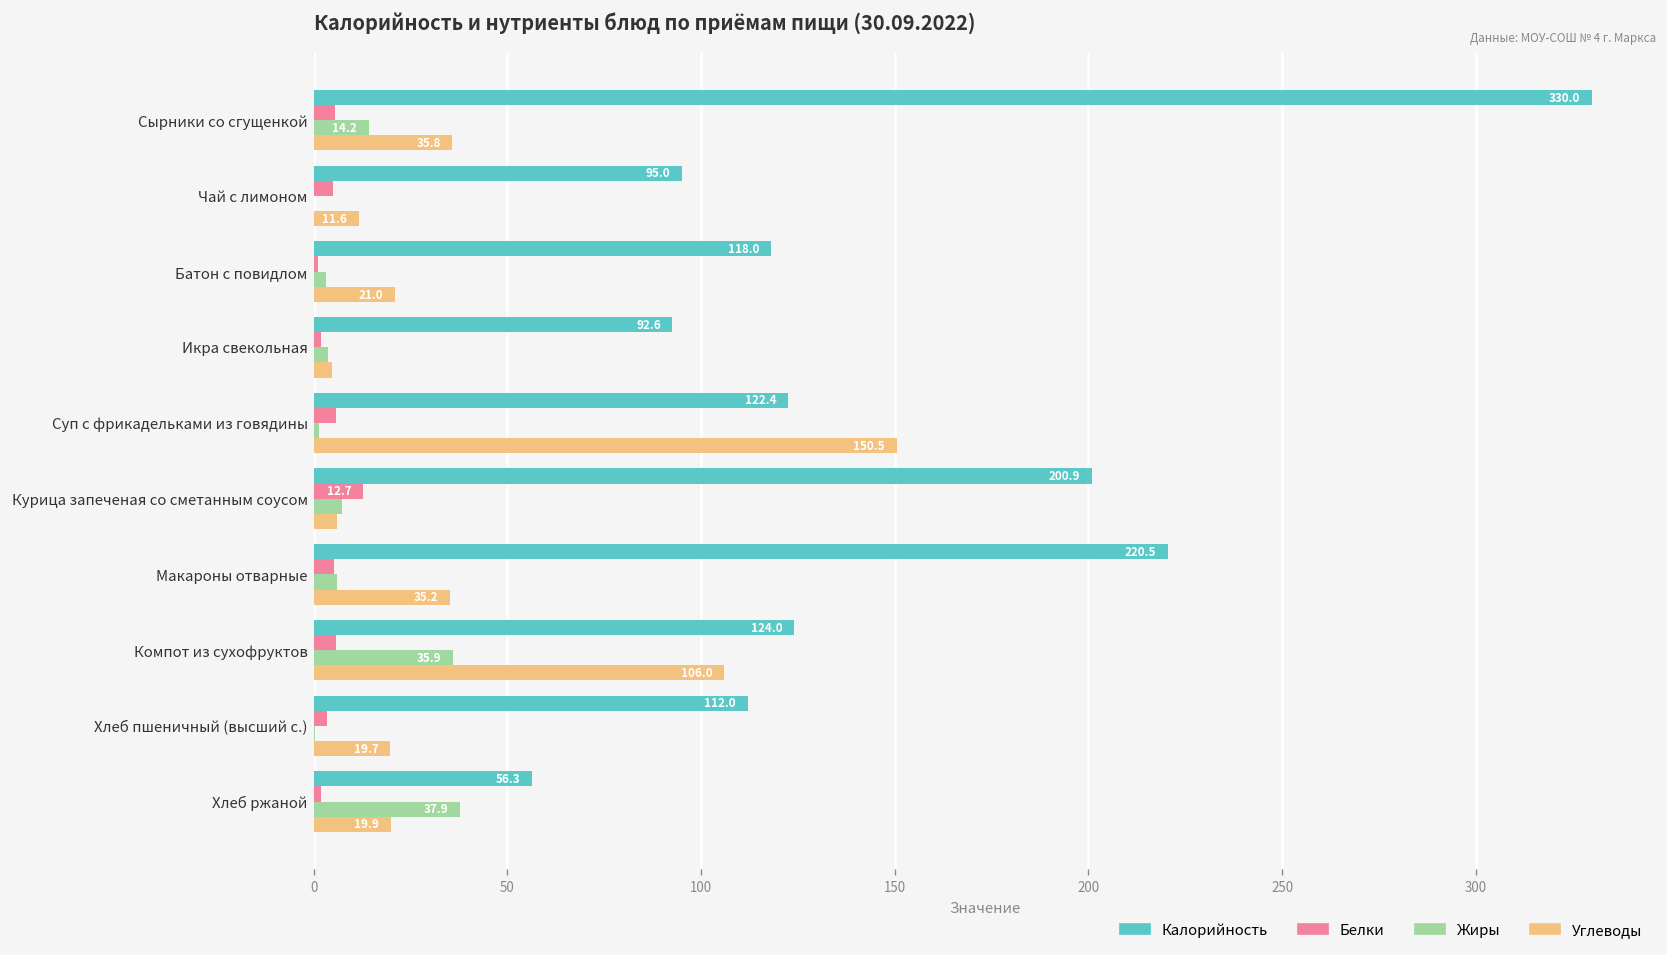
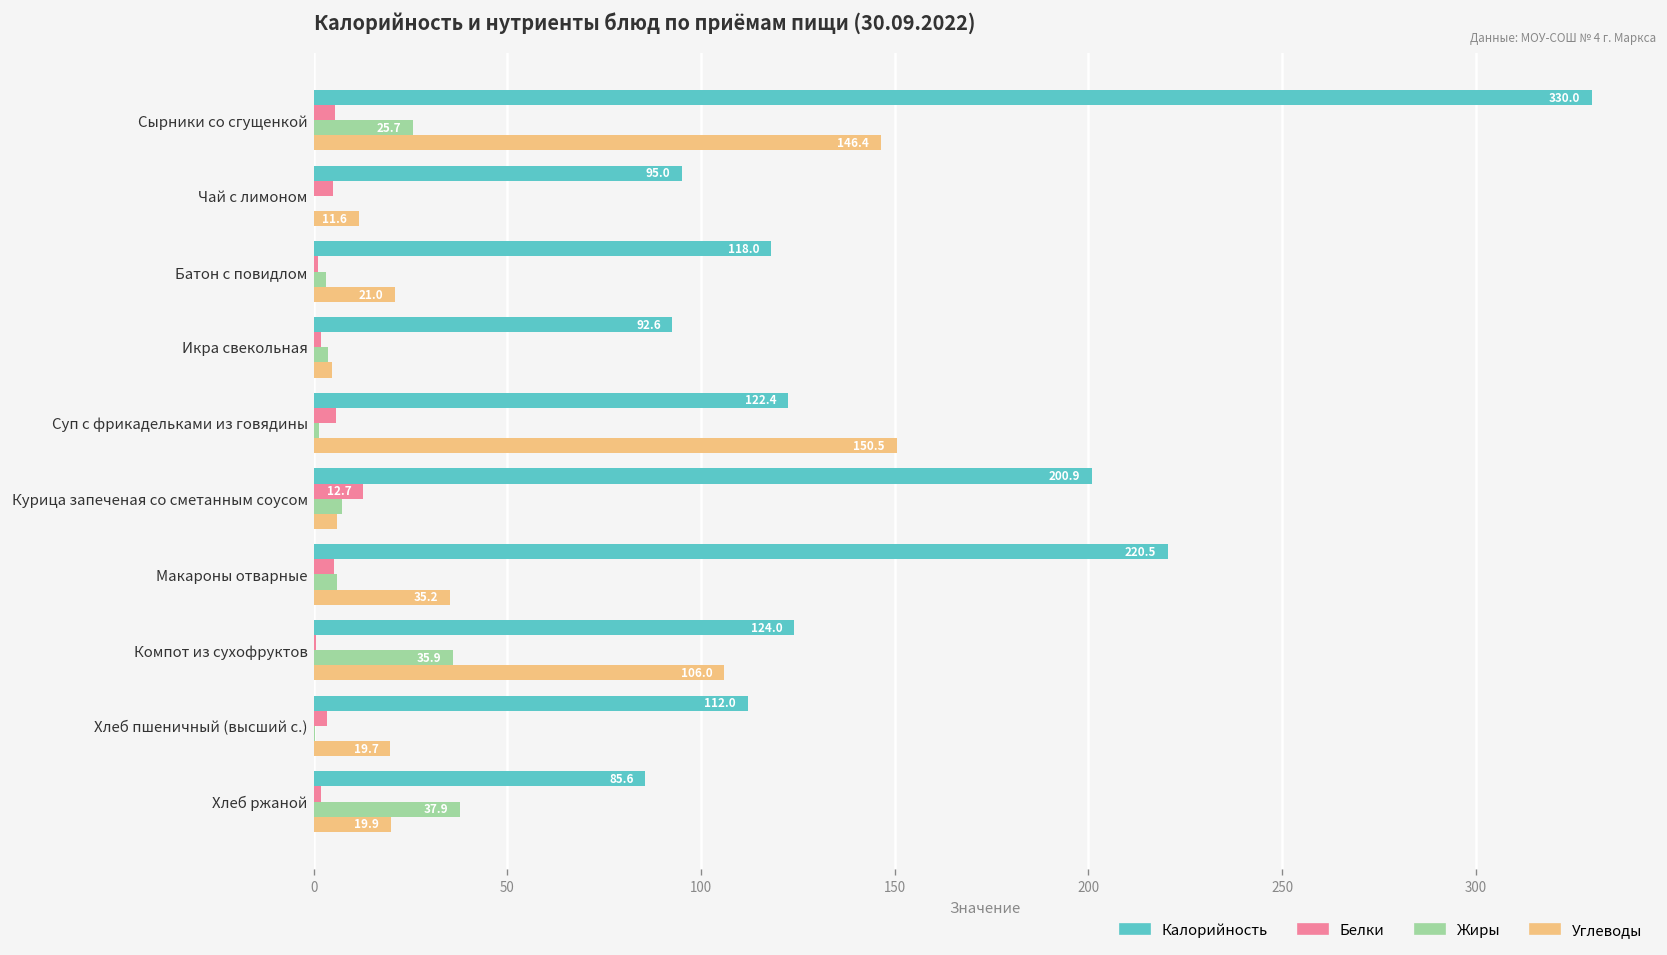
  {
    "Калорийность": {
      "Сырники со сгущенкой": 330.0,
      "Чай с лимоном": 95.0,
      "Батон с повидлом": 118.0,
      "Икра свекольная": 92.6,
      "Суп с фрикадельками из говядины": 122.4,
      "Курица запеченая со сметанным соусом": 200.9,
      "Макароны отварные": 220.5,
      "Компот из сухофруктов": 124.0,
      "Хлеб пшеничный (высший с.)": 112.0,
-     "Хлеб ржаной": 56.3
+     "Хлеб ржаной": 85.6
    },
    "Белки": {
      "Сырники со сгущенкой": 6,
      "Чай с лимоном": 5,
      "Батон с повидлом": 1,
      "Икра свекольная": 2,
      "Суп с фрикадельками из говядины": 6,
      "Макароны отварные": 5,
-     "Компот из сухофруктов": 6,
+     "Компот из сухофруктов": 1,
      "Хлеб пшеничный (высший с.)": 3,
      "Хлеб ржаной": 2
    },
    "Жиры": {
-     "Сырники со сгущенкой": 14.2,
+     "Сырники со сгущенкой": 25.7,
      "Компот из сухофруктов": 35.9,
      "Хлеб ржаной": 37.9
    },
    "Углеводы": {
-     "Сырники со сгущенкой": 35.8,
+     "Сырники со сгущенкой": 146.4,
      "Чай с лимоном": 11.6,
      "Батон с повидлом": 21.0,
      "Суп с фрикадельками из говядины": 150.5,
      "Макароны отварные": 35.2,
      "Компот из сухофруктов": 106.0,
      "Хлеб пшеничный (высший с.)": 19.7,
      "Хлеб ржаной": 19.9
    }
  }
